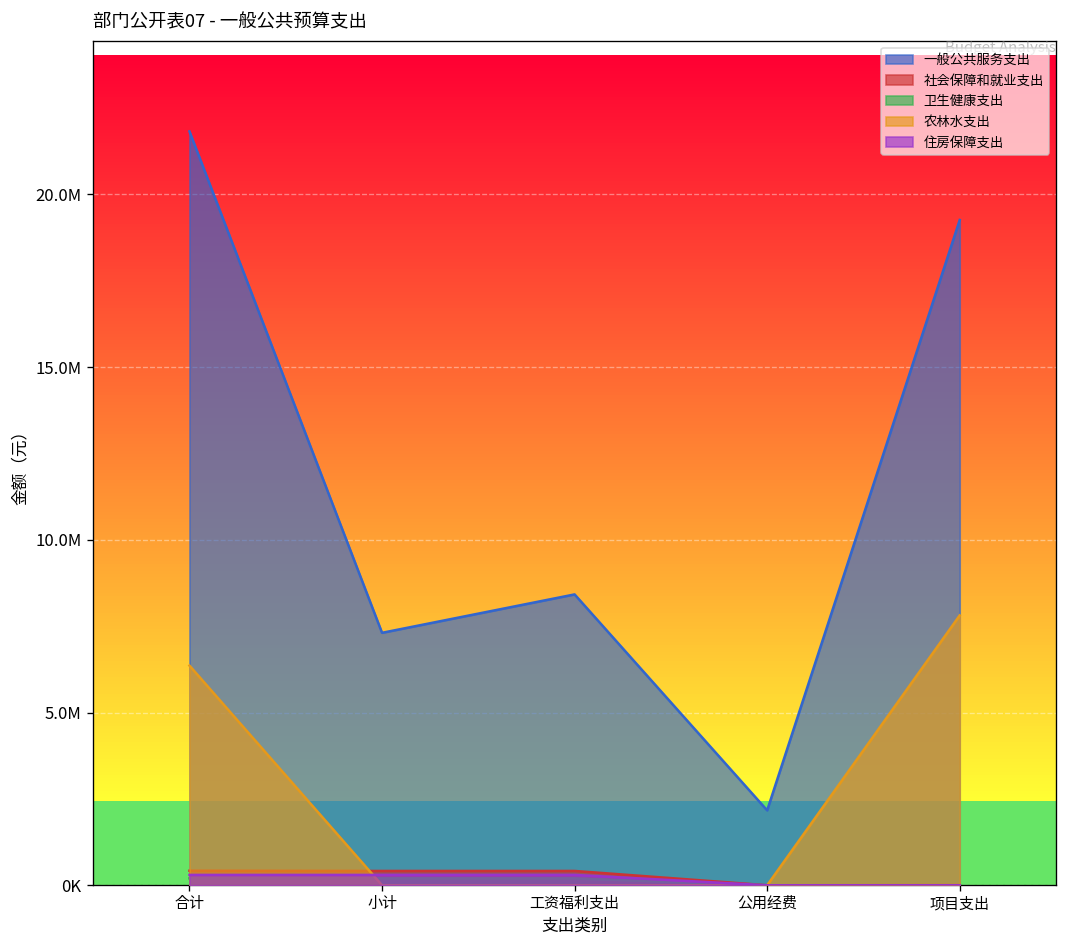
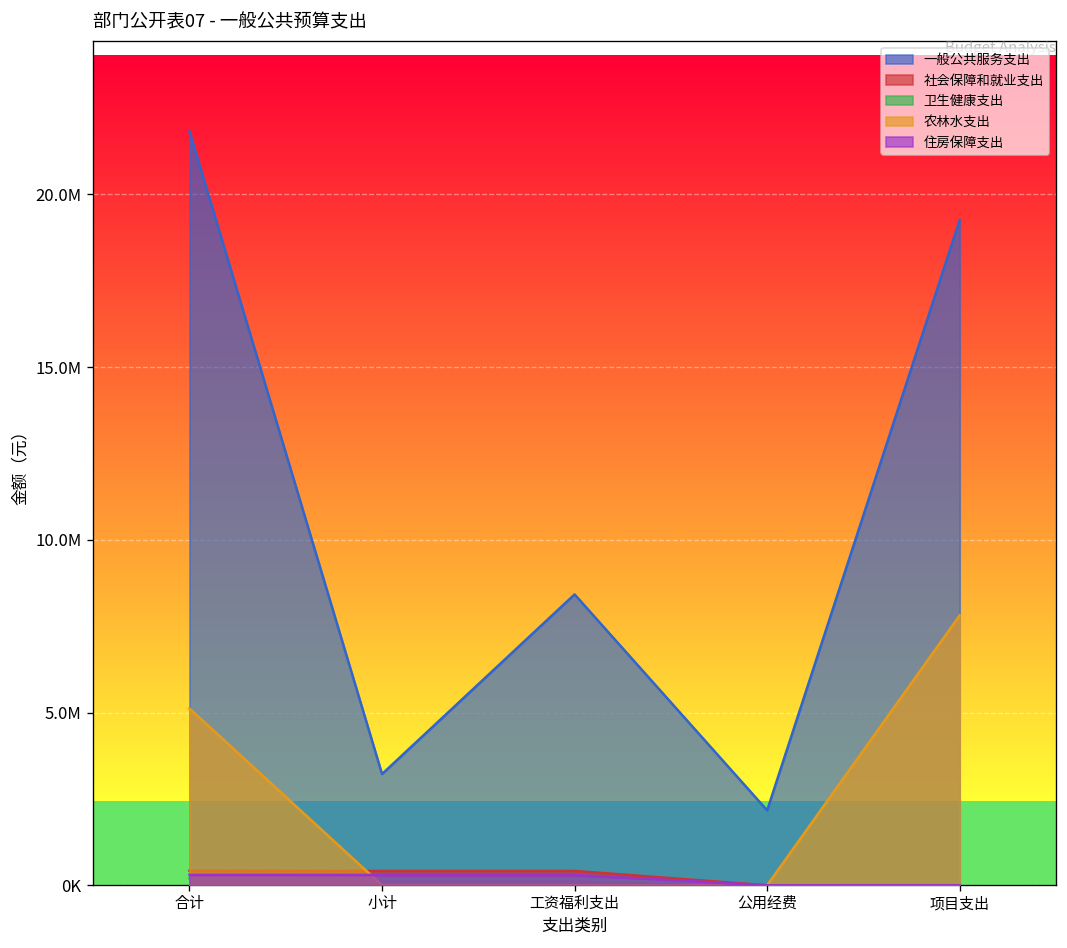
  {
    "一般公共服务支出": {
      "合计": 21800000,
-     "小计": 7300000,
+     "小计": 3200000,
      "工资福利支出": 8400000,
      "公用经费": 2200000,
      "项目支出": 19300000
    },
    "社会保障和就业支出": {
      "合计": 400000,
      "小计": 400000,
      "工资福利支出": 400000
    },
    "卫生健康支出": {
      "合计": 200000,
      "小计": 200000,
      "工资福利支出": 200000
    },
    "农林水支出": {
-     "合计": 6400000,
+     "合计": 5100000,
      "小计": 0,
      "工资福利支出": 0,
      "项目支出": 7800000
    },
    "住房保障支出": {
      "合计": 300000,
      "小计": 300000,
      "工资福利支出": 300000
    }
  }
